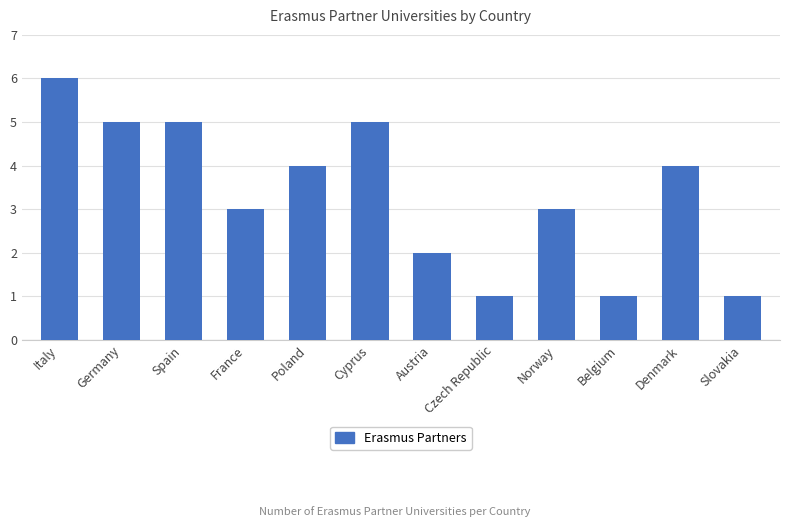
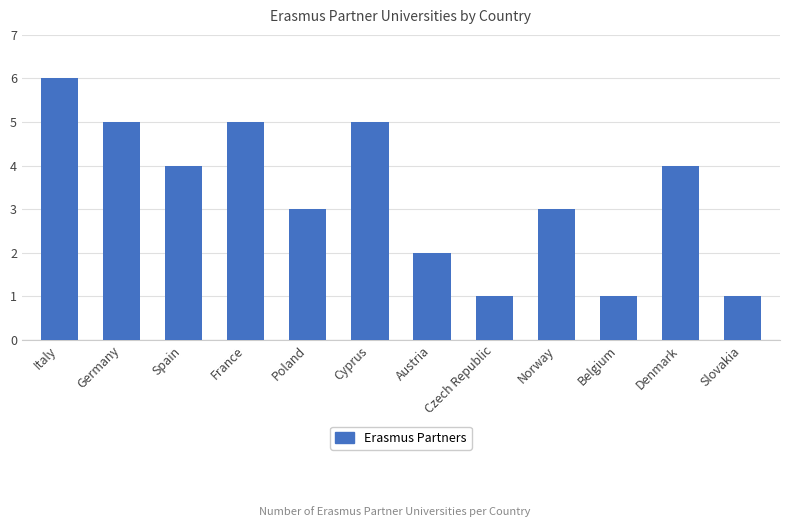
  {
    "Italy": 6,
    "Germany": 5,
-   "Spain": 5,
-   "France": 3,
-   "Poland": 4,
+   "Spain": 4,
+   "France": 5,
+   "Poland": 3,
    "Cyprus": 5,
    "Austria": 2,
    "Czech Republic": 1,
    "Norway": 3,
    "Belgium": 1,
    "Denmark": 4,
    "Slovakia": 1
  }
